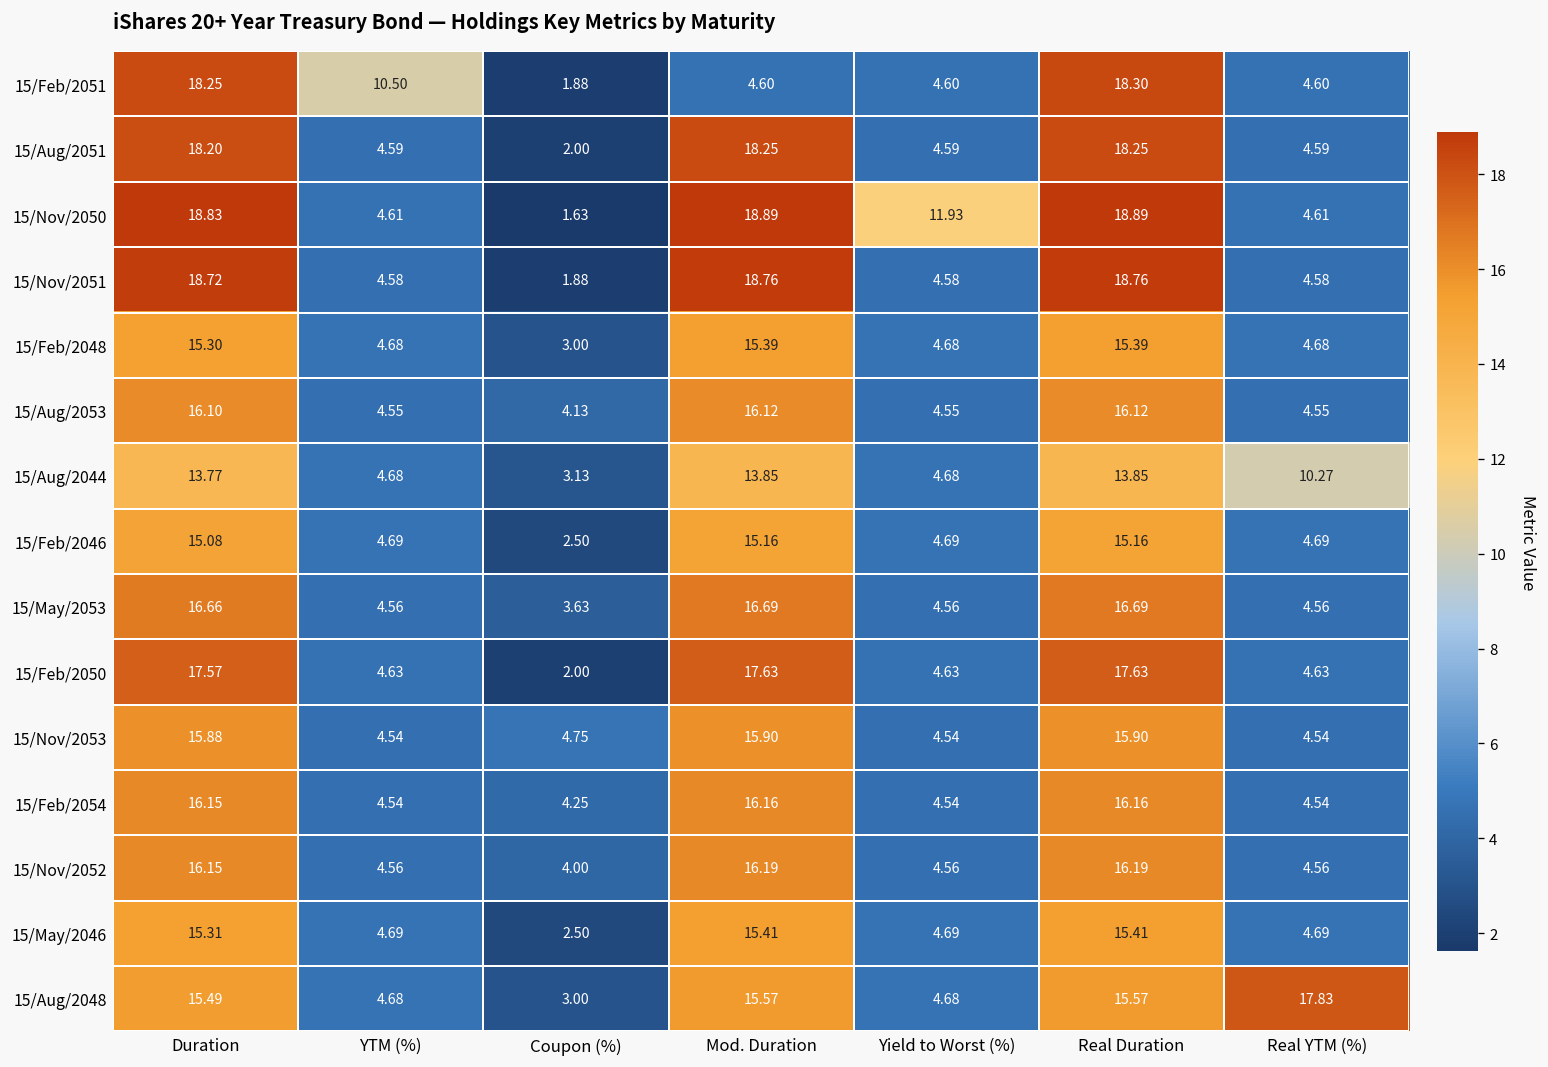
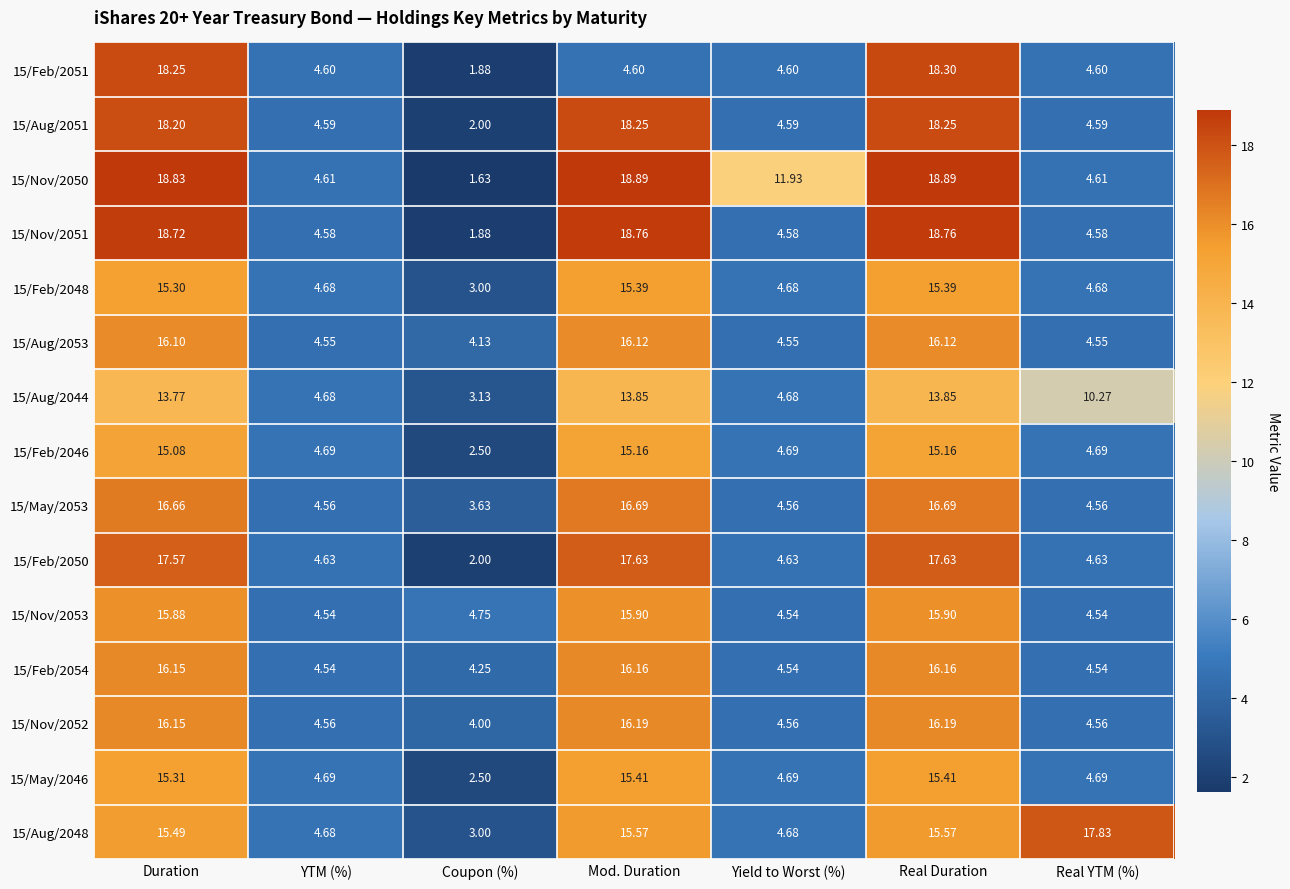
  {
    "15/Feb/2051": {
      "Duration": 18.25,
-     "YTM (%)": 10.50,
+     "YTM (%)": 4.60,
      "Coupon (%)": 1.88,
      "Mod. Duration": 4.60,
      "Yield to Worst (%)": 4.60,
      "Real Duration": 18.30,
      "Real YTM (%)": 4.60
    },
    "15/Aug/2051": {
      "Duration": 18.20,
      "YTM (%)": 4.59,
      "Coupon (%)": 2.00,
      "Mod. Duration": 18.25,
      "Yield to Worst (%)": 4.59,
      "Real Duration": 18.25,
      "Real YTM (%)": 4.59
    },
    "15/Nov/2050": {
      "Duration": 18.83,
      "YTM (%)": 4.61,
      "Coupon (%)": 1.63,
      "Mod. Duration": 18.89,
      "Yield to Worst (%)": 11.93,
      "Real Duration": 18.89,
      "Real YTM (%)": 4.61
    },
    "15/Nov/2051": {
      "Duration": 18.72,
      "YTM (%)": 4.58,
      "Coupon (%)": 1.88,
      "Mod. Duration": 18.76,
      "Yield to Worst (%)": 4.58,
      "Real Duration": 18.76,
      "Real YTM (%)": 4.58
    },
    "15/Feb/2048": {
      "Duration": 15.30,
      "YTM (%)": 4.68,
      "Coupon (%)": 3.00,
      "Mod. Duration": 15.39,
      "Yield to Worst (%)": 4.68,
      "Real Duration": 15.39,
      "Real YTM (%)": 4.68
    },
    "15/Aug/2053": {
      "Duration": 16.10,
      "YTM (%)": 4.55,
      "Coupon (%)": 4.13,
      "Mod. Duration": 16.12,
      "Yield to Worst (%)": 4.55,
      "Real Duration": 16.12,
      "Real YTM (%)": 4.55
    },
    "15/Aug/2044": {
      "Duration": 13.77,
      "YTM (%)": 4.68,
      "Coupon (%)": 3.13,
      "Mod. Duration": 13.85,
      "Yield to Worst (%)": 4.68,
      "Real Duration": 13.85,
      "Real YTM (%)": 10.27
    },
    "15/Feb/2046": {
      "Duration": 15.08,
      "YTM (%)": 4.69,
      "Coupon (%)": 2.50,
      "Mod. Duration": 15.16,
      "Yield to Worst (%)": 4.69,
      "Real Duration": 15.16,
      "Real YTM (%)": 4.69
    },
    "15/May/2053": {
      "Duration": 16.66,
      "YTM (%)": 4.56,
      "Coupon (%)": 3.63,
      "Mod. Duration": 16.69,
      "Yield to Worst (%)": 4.56,
      "Real Duration": 16.69,
      "Real YTM (%)": 4.56
    },
    "15/Feb/2050": {
      "Duration": 17.57,
      "YTM (%)": 4.63,
      "Coupon (%)": 2.00,
      "Mod. Duration": 17.63,
      "Yield to Worst (%)": 4.63,
      "Real Duration": 17.63,
      "Real YTM (%)": 4.63
    },
    "15/Nov/2053": {
      "Duration": 15.88,
      "YTM (%)": 4.54,
      "Coupon (%)": 4.75,
      "Mod. Duration": 15.90,
      "Yield to Worst (%)": 4.54,
      "Real Duration": 15.90,
      "Real YTM (%)": 4.54
    },
    "15/Feb/2054": {
      "Duration": 16.15,
      "YTM (%)": 4.54,
      "Coupon (%)": 4.25,
      "Mod. Duration": 16.16,
      "Yield to Worst (%)": 4.54,
      "Real Duration": 16.16,
      "Real YTM (%)": 4.54
    },
    "15/Nov/2052": {
      "Duration": 16.15,
      "YTM (%)": 4.56,
      "Coupon (%)": 4.00,
      "Mod. Duration": 16.19,
      "Yield to Worst (%)": 4.56,
      "Real Duration": 16.19,
      "Real YTM (%)": 4.56
    },
    "15/May/2046": {
      "Duration": 15.31,
      "YTM (%)": 4.69,
      "Coupon (%)": 2.50,
      "Mod. Duration": 15.41,
      "Yield to Worst (%)": 4.69,
      "Real Duration": 15.41,
      "Real YTM (%)": 4.69
    },
    "15/Aug/2048": {
      "Duration": 15.49,
      "YTM (%)": 4.68,
      "Coupon (%)": 3.00,
      "Mod. Duration": 15.57,
      "Yield to Worst (%)": 4.68,
      "Real Duration": 15.57,
      "Real YTM (%)": 17.83
    }
  }
